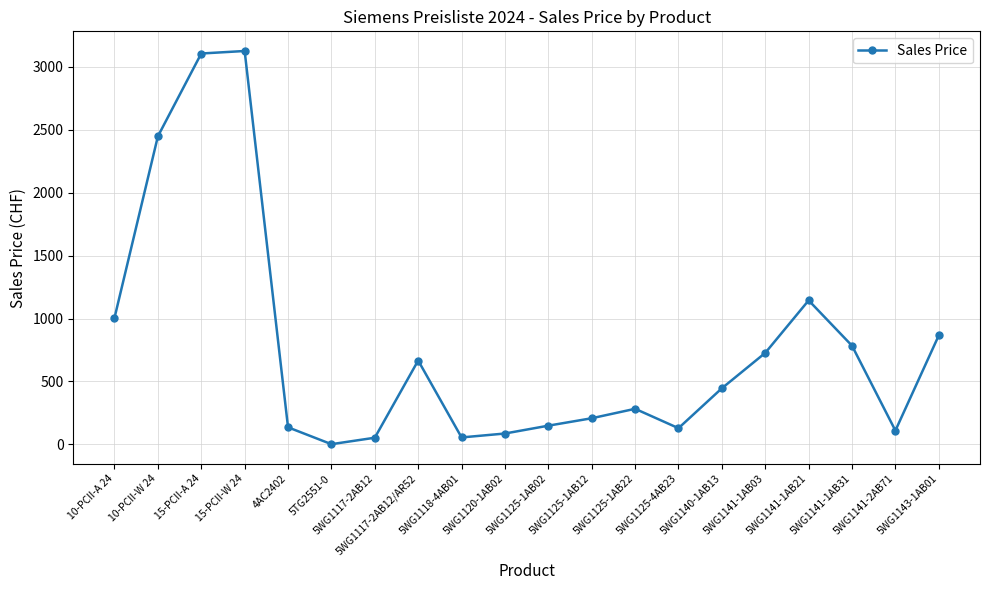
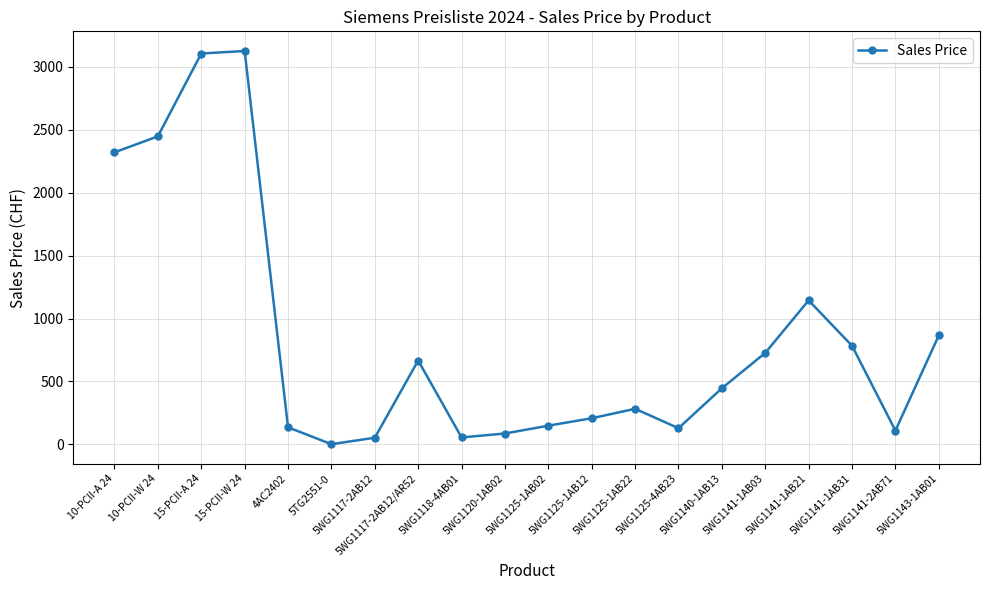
  {
-   "10-PCII-A 24": 1010,
+   "10-PCII-A 24": 2320,
    "10-PCII-W 24": 2450,
    "15-PCII-A 24": 3110,
    "15-PCII-W 24": 3130,
    "4AC2402": 140,
    "5TG2551-0": 0,
    "5WG1117-2AB12": 50,
    "5WG1117-2AB12/AR52": 670,
    "5WG1118-4AB01": 60,
    "5WG1120-1AB02": 90,
    "5WG1125-1AB02": 150,
    "5WG1125-1AB12": 210,
    "5WG1125-1AB22": 280,
    "5WG1125-4AB23": 130,
    "5WG1140-1AB13": 450,
    "5WG1141-1AB03": 730,
    "5WG1141-1AB21": 1140,
    "5WG1141-1AB31": 780,
    "5WG1141-2AB71": 110,
    "5WG1143-1AB01": 870
  }
